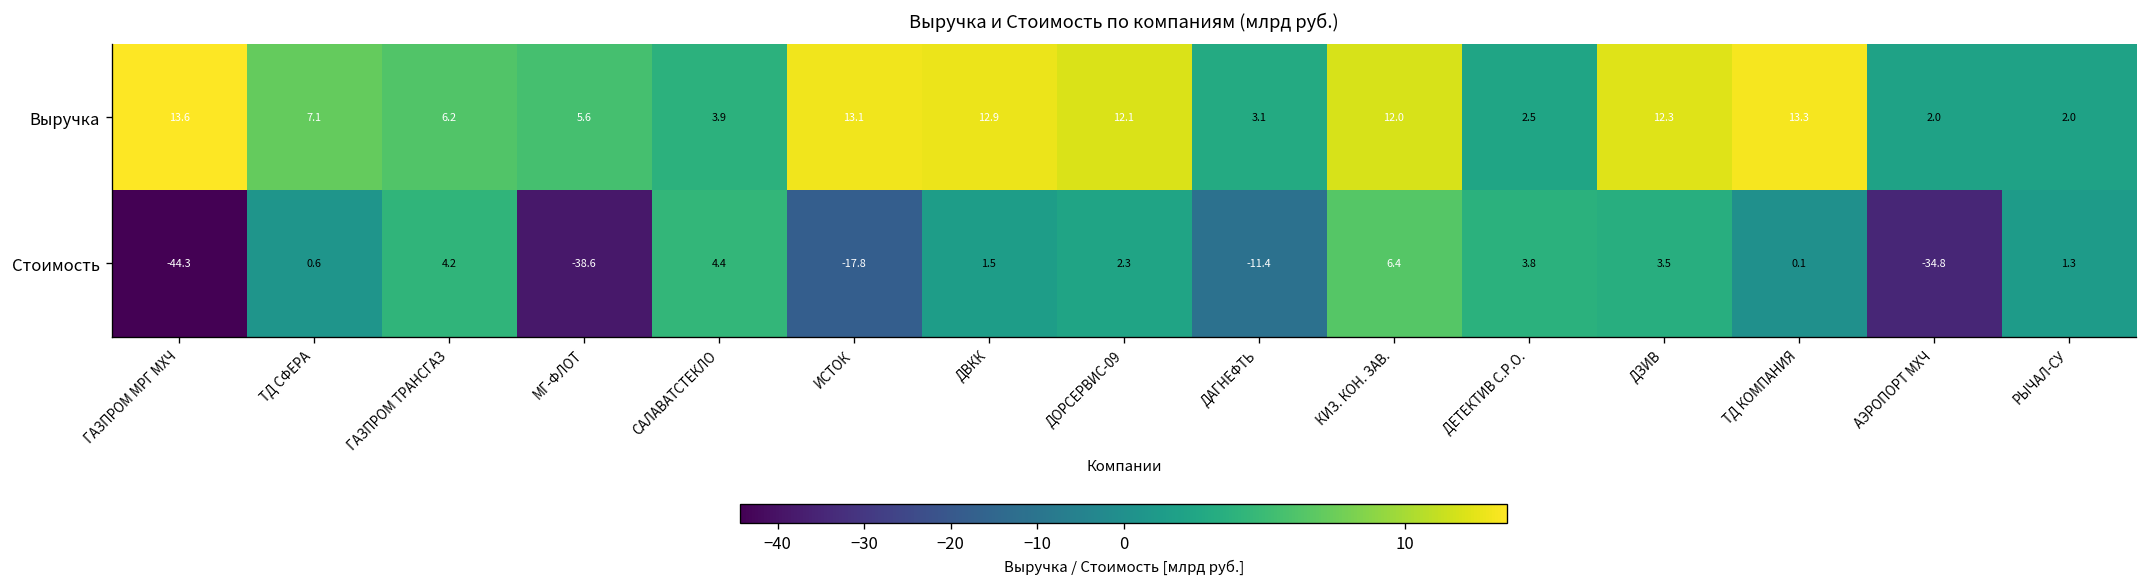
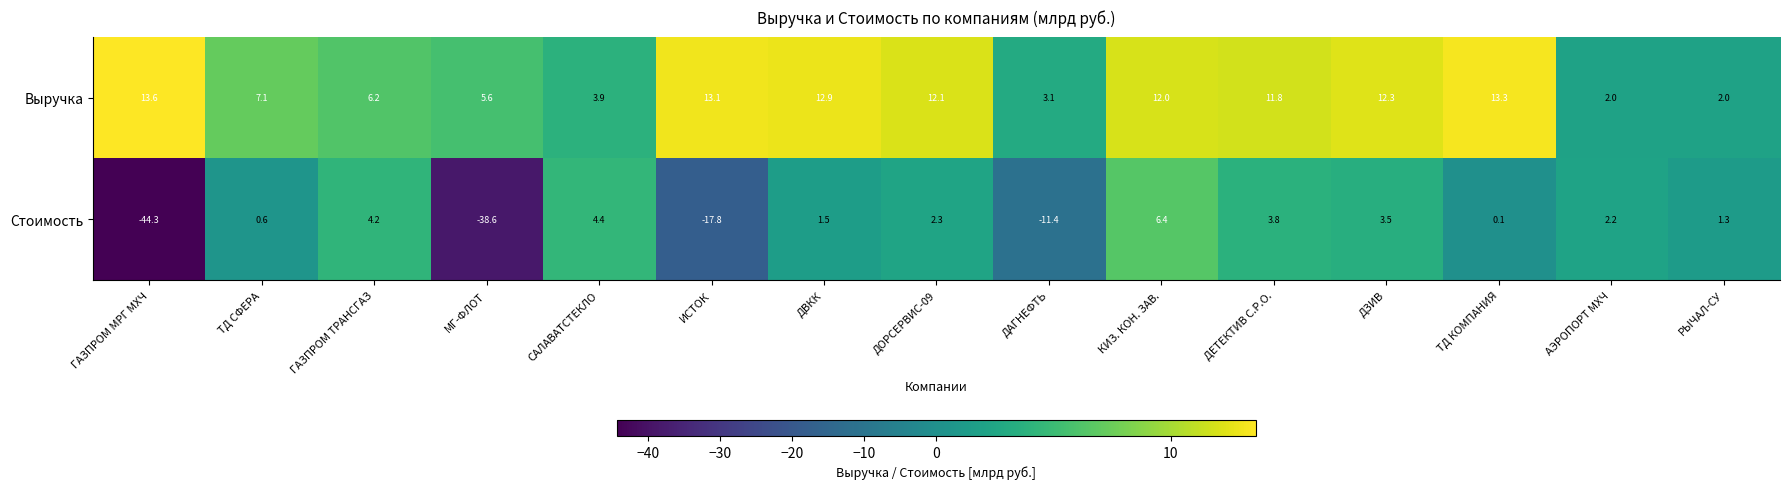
  {
    "Выручка": {
      "ГАЗПРОМ МРГ МХЧ": 13.6,
      "ТД СФЕРА": 7.1,
      "ГАЗПРОМ ТРАНСГАЗ": 6.2,
      "МГ-ФЛОТ": 5.6,
      "САЛАВАТСТЕКЛО": 3.9,
      "ИСТОК": 13.1,
      "ДВКК": 12.9,
      "ДОРСЕРВИС-09": 12.1,
      "ДАГНЕФТЬ": 3.1,
      "КИЗ. КОН. ЗАВ.": 12.0,
-     "ДЕТЕКТИВ С.Р.О.": 2.5,
+     "ДЕТЕКТИВ С.Р.О.": 11.8,
      "ДЗИВ": 12.3,
      "ТД КОМПАНИЯ": 13.3,
      "АЭРОПОРТ МХЧ": 2.0,
      "РЫЧАЛ-СУ": 2.0
    },
    "Стоимость": {
      "ГАЗПРОМ МРГ МХЧ": -44.3,
      "ТД СФЕРА": 0.6,
      "ГАЗПРОМ ТРАНСГАЗ": 4.2,
      "МГ-ФЛОТ": -38.6,
      "САЛАВАТСТЕКЛО": 4.4,
      "ИСТОК": -17.8,
      "ДВКК": 1.5,
      "ДОРСЕРВИС-09": 2.3,
      "ДАГНЕФТЬ": -11.4,
      "КИЗ. КОН. ЗАВ.": 6.4,
      "ДЕТЕКТИВ С.Р.О.": 3.8,
      "ДЗИВ": 3.5,
      "ТД КОМПАНИЯ": 0.1,
-     "АЭРОПОРТ МХЧ": -34.8,
+     "АЭРОПОРТ МХЧ": 2.2,
      "РЫЧАЛ-СУ": 1.3
    }
  }
